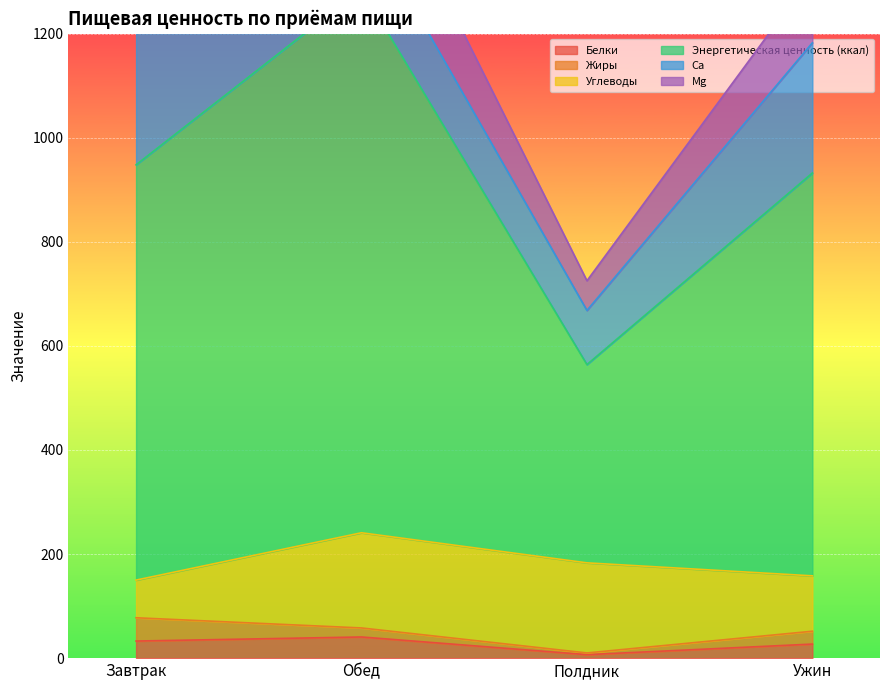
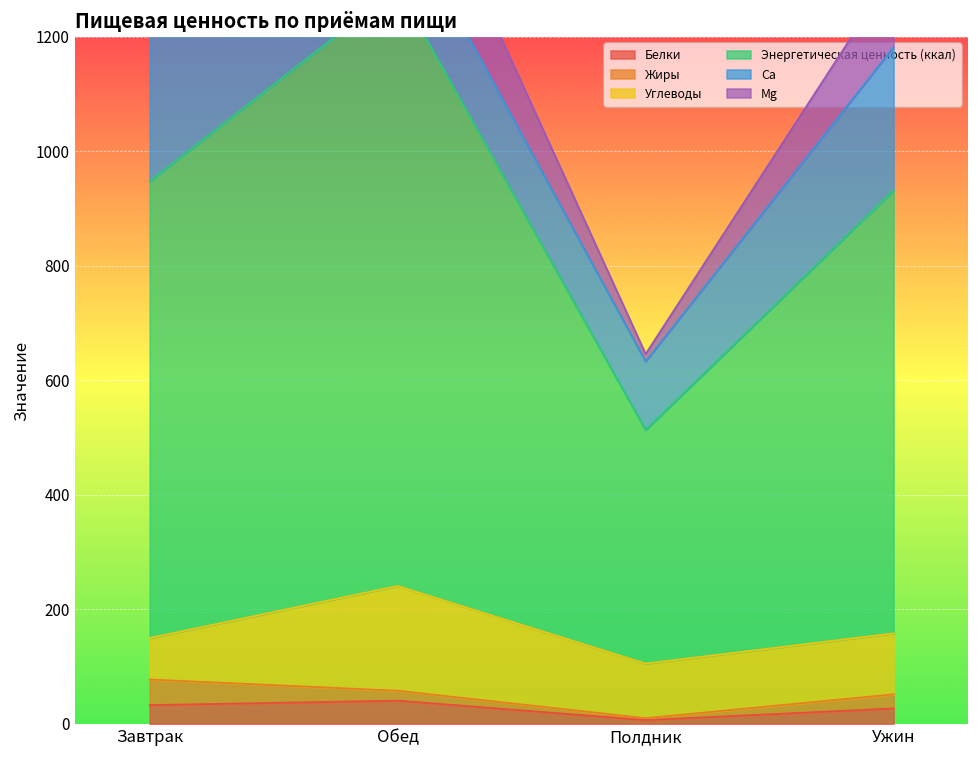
  {
    "Углеводы": {
      "Завтрак": 70,
      "Обед": 180,
-     "Полдник": 170,
+     "Полдник": 100,
      "Ужин": 110
    },
    "Энергетическая ценность (ккал)": {
      "Завтрак": 800,
-     "Полдник": 380,
+     "Полдник": 410,
      "Ужин": 770
    },
    "Са": {
-     "Полдник": 100
+     "Полдник": 120
    },
    "Mg": {
-     "Полдник": 60
+     "Полдник": 10
    }
  }
